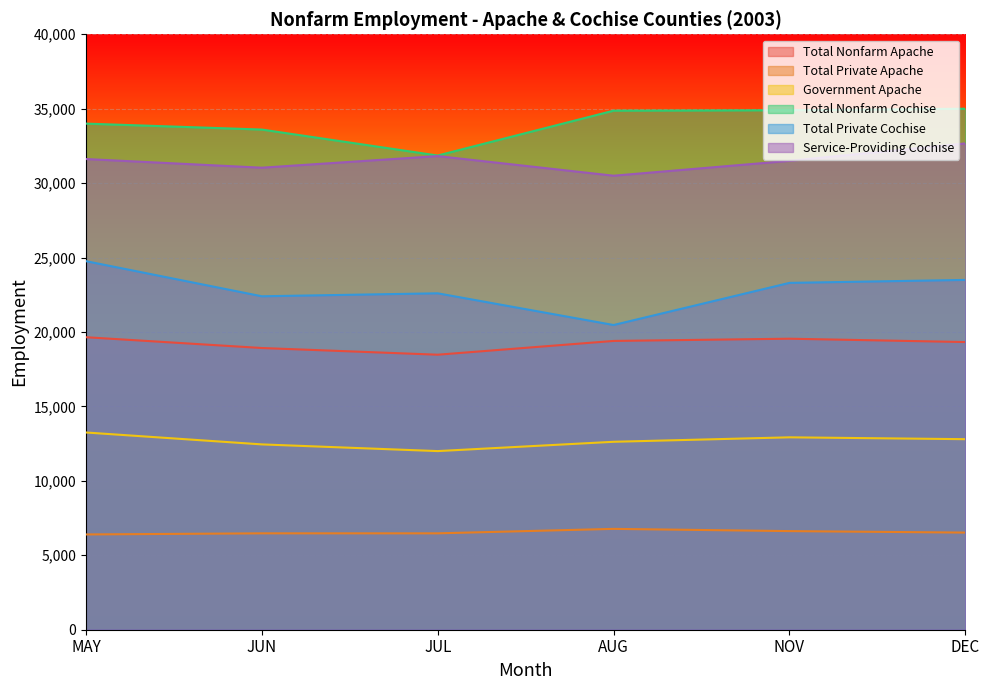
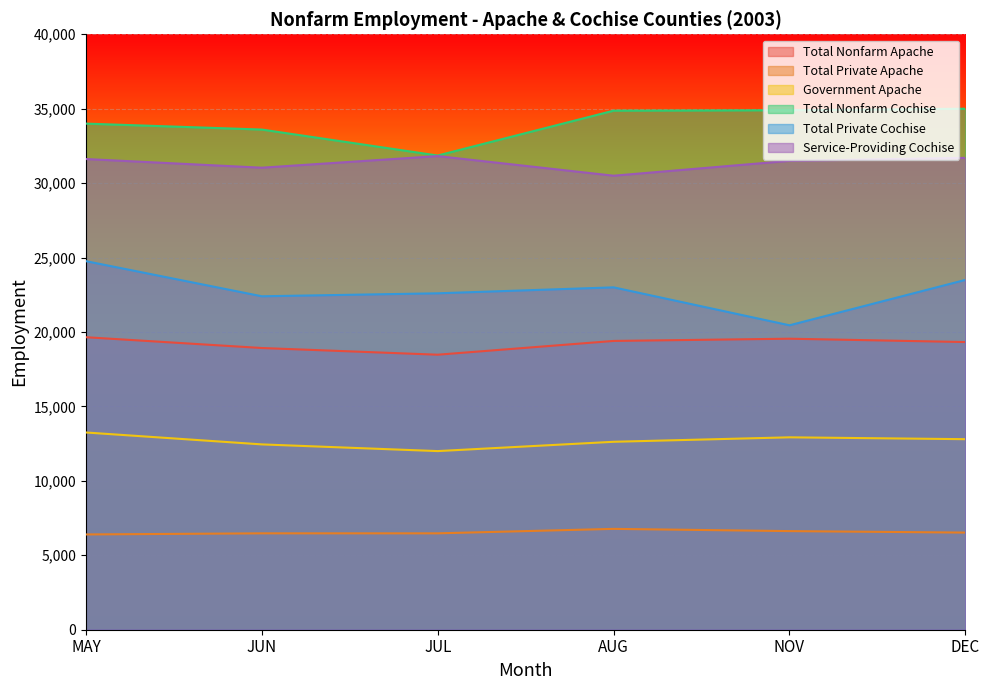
  {
    "Total Nonfarm Cochise": {
      "MAY": "34,000",
      "JUN": "33,600",
      "AUG": "34,900",
      "DEC": "35,000"
    },
    "Total Private Cochise": {
      "MAY": "24,800",
      "JUN": "22,400",
      "JUL": "22,600",
-     "AUG": "20,500",
-     "NOV": "23,300",
+     "AUG": "23,000",
+     "NOV": "20,500",
      "DEC": "23,500"
    },
    "Service-Providing Cochise": {
      "MAY": "31,600",
      "JUN": "31,000",
      "AUG": "30,500",
      "NOV": "31,500",
-     "DEC": "32,700"
+     "DEC": "31,700"
    }
  }
